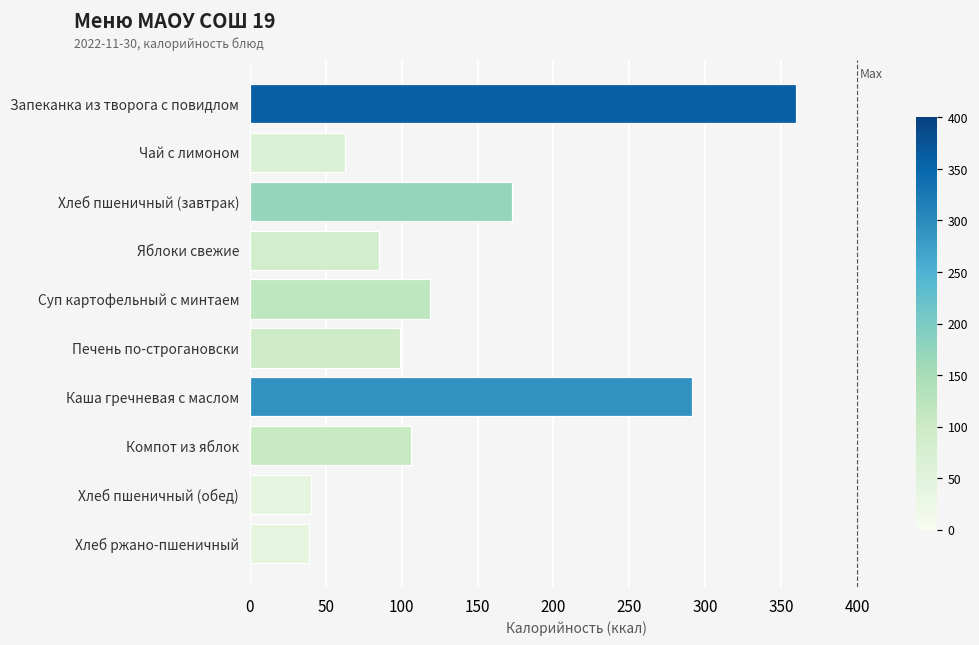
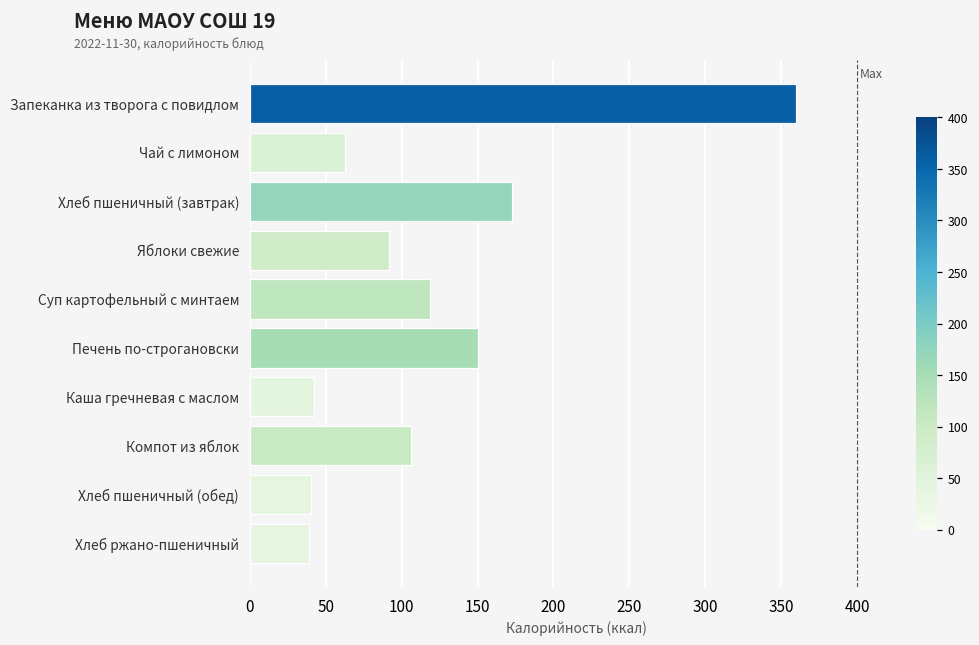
  {
    "Запеканка из творога с повидлом": 360,
    "Чай с лимоном": 63,
    "Хлеб пшеничный (завтрак)": 173,
-   "Яблоки свежие": 85,
+   "Яблоки свежие": 92,
    "Суп картофельный с минтаем": 119,
-   "Печень по-строгановски": 99,
-   "Каша гречневая с маслом": 291,
+   "Печень по-строгановски": 150,
+   "Каша гречневая с маслом": 42,
    "Компот из яблок": 106,
    "Хлеб пшеничный (обед)": 40,
    "Хлеб ржано-пшеничный": 39
  }
